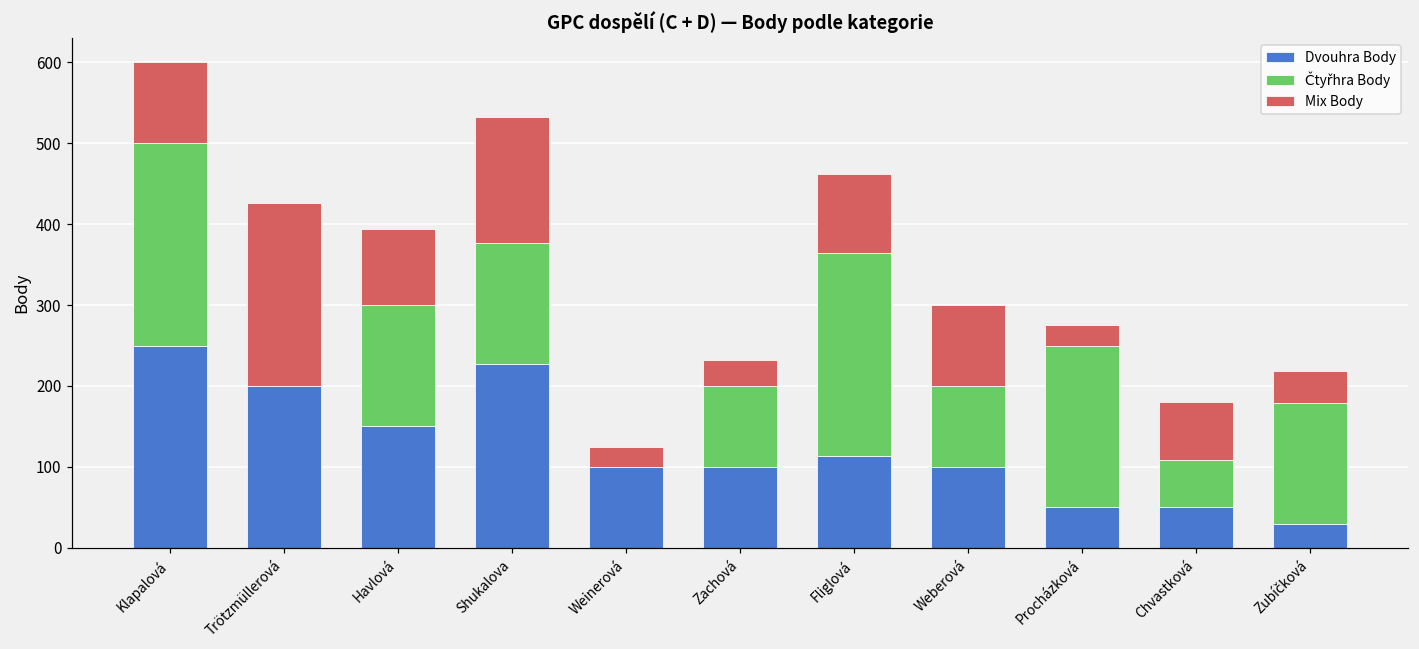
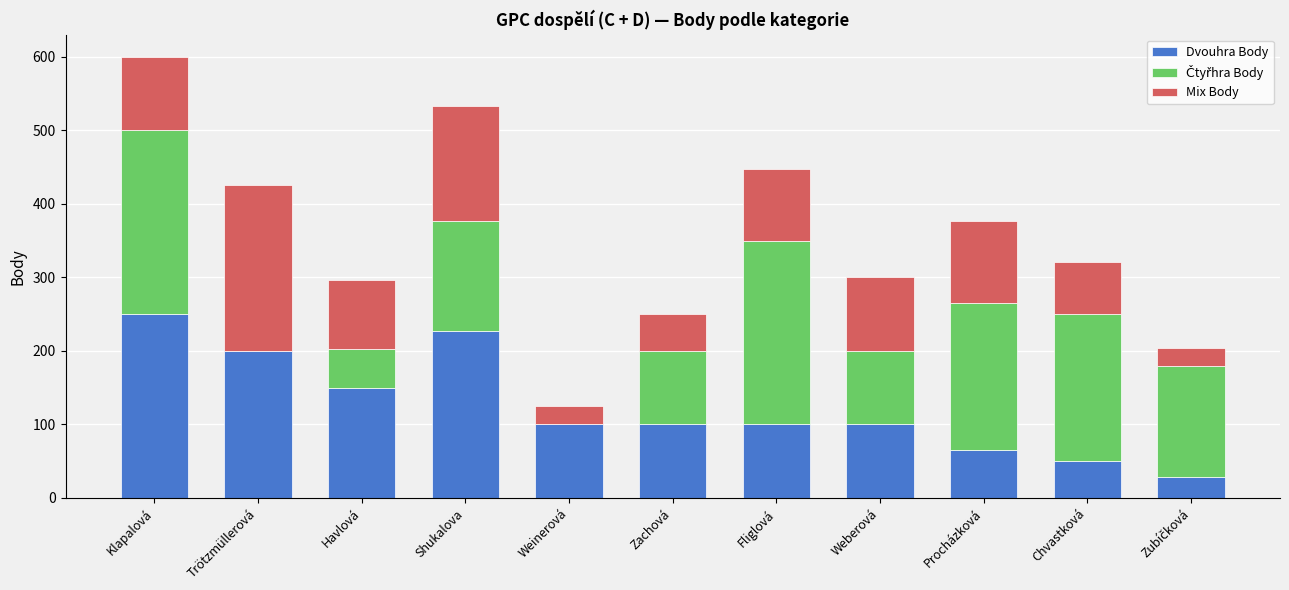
  {
    "Dvouhra Body": {
      "Klapalová": 250,
      "Trötzmüllerová": 200,
      "Havlová": 150,
      "Shukalova": 230,
      "Weinerová": 100,
      "Zachová": 100,
-     "Fliglová": 110,
+     "Fliglová": 100,
      "Weberová": 100,
-     "Procházková": 50,
+     "Procházková": 70,
      "Chvastková": 50,
      "Zubíčková": 30
    },
    "Čtyřhra Body": {
      "Klapalová": 250,
      "Trötzmüllerová": 0,
-     "Havlová": 150,
+     "Havlová": 50,
      "Shukalova": 150,
      "Weinerová": 0,
      "Zachová": 100,
      "Fliglová": 250,
      "Weberová": 100,
      "Procházková": 200,
-     "Chvastková": 60,
+     "Chvastková": 200,
      "Zubíčková": 150
    },
    "Mix Body": {
      "Klapalová": 100,
      "Trötzmüllerová": 230,
      "Havlová": 90,
      "Shukalova": 160,
      "Weinerová": 30,
-     "Zachová": 30,
+     "Zachová": 50,
      "Fliglová": 100,
      "Weberová": 100,
-     "Procházková": 30,
+     "Procházková": 110,
      "Chvastková": 70,
-     "Zubíčková": 40
+     "Zubíčková": 30
    }
  }
